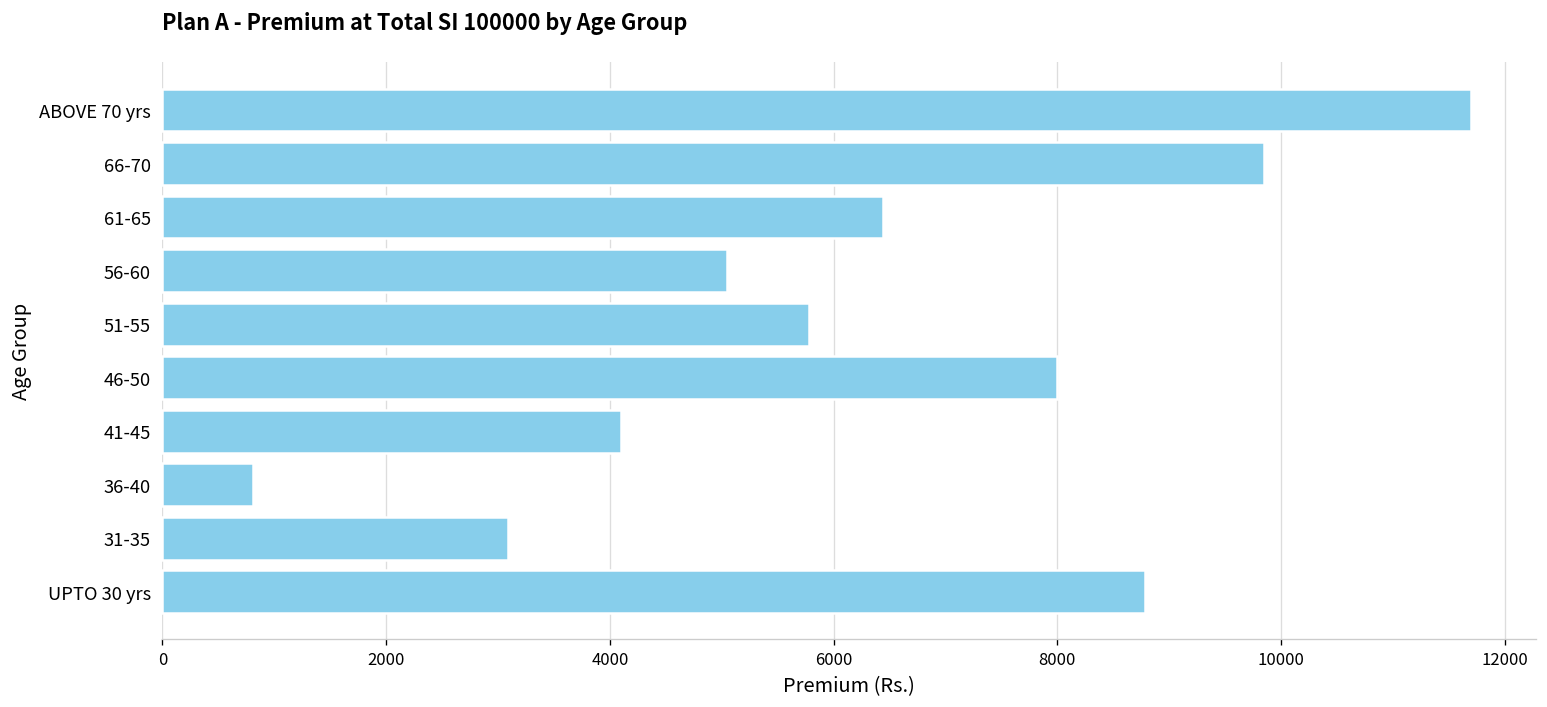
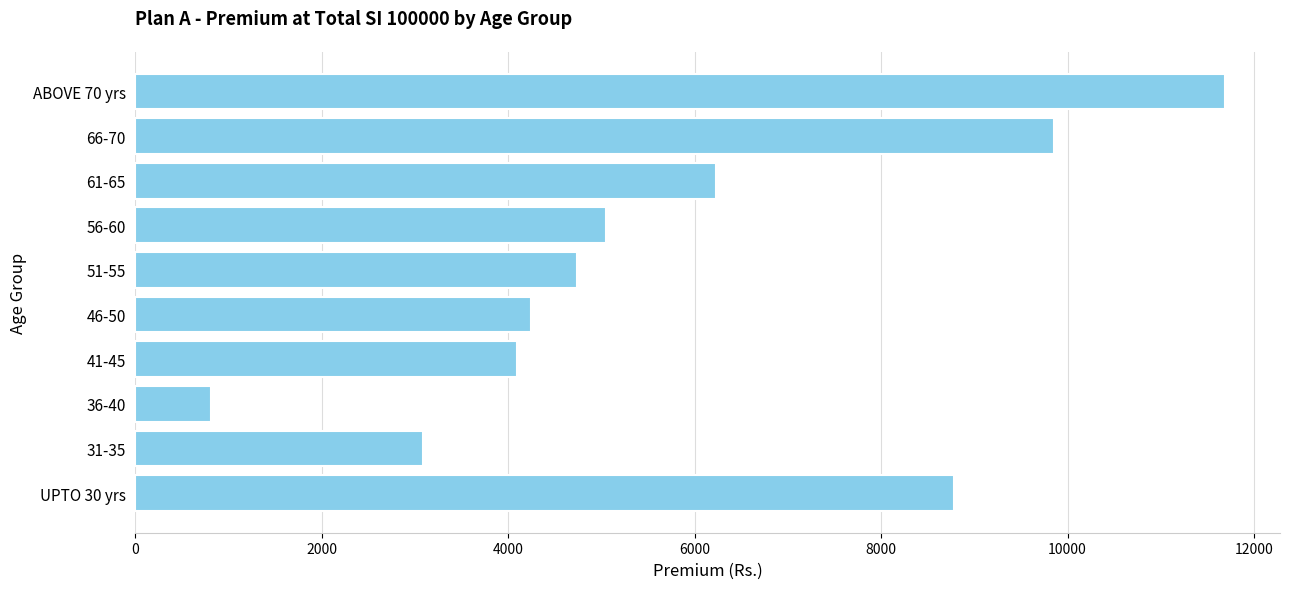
  {
    "ABOVE 70 yrs": 11700,
    "66-70": 9900,
-   "61-65": 6400,
+   "61-65": 6200,
    "56-60": 5100,
-   "51-55": 5800,
-   "46-50": 8000,
+   "51-55": 4700,
+   "46-50": 4200,
    "41-45": 4100,
    "36-40": 800,
    "31-35": 3100,
    "UPTO 30 yrs": 8800
  }
